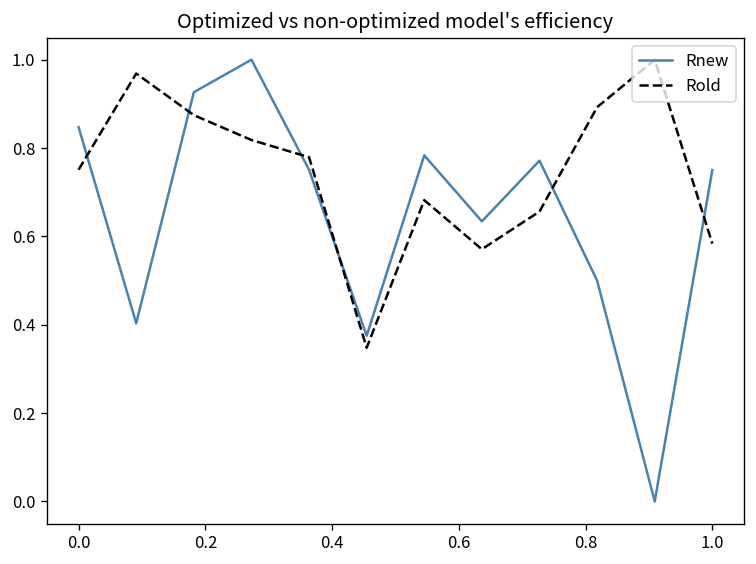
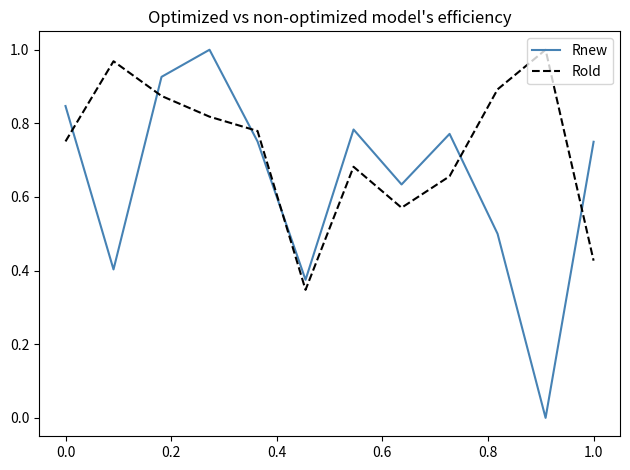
  {
    "Rnew": {
      "0.0": 0.85,
      "1.0": 0.75
    },
    "Rold": {
      "0.0": 0.75,
-     "1.0": 0.58
+     "1.0": 0.43
    }
  }
